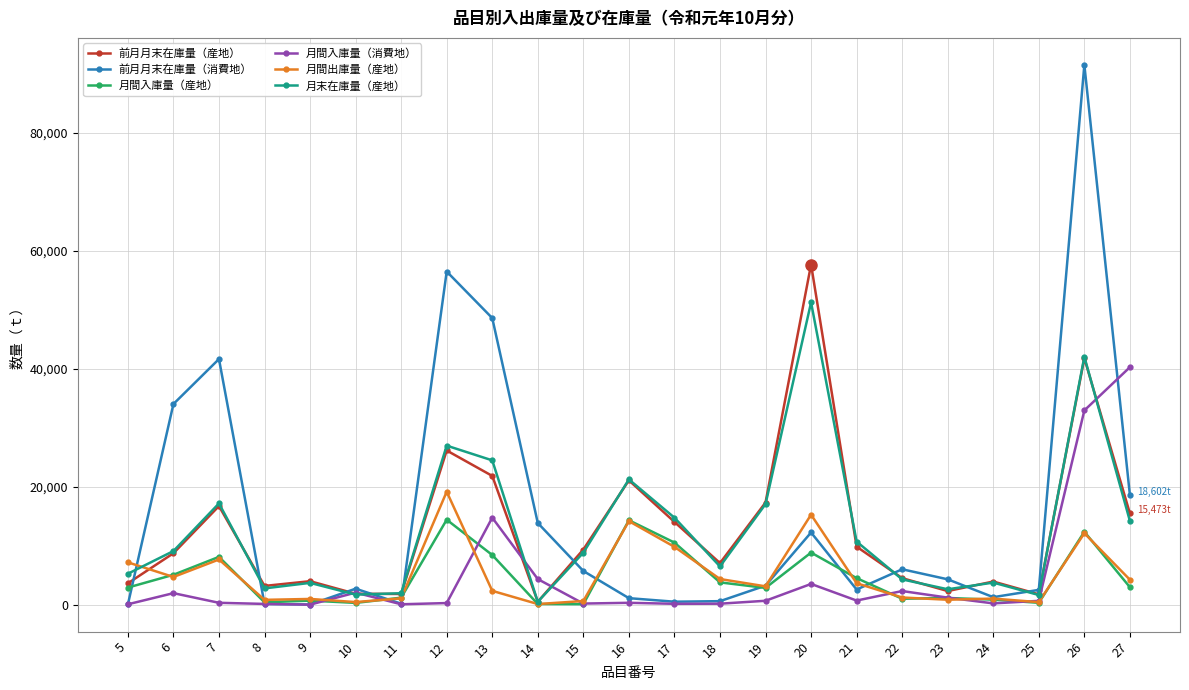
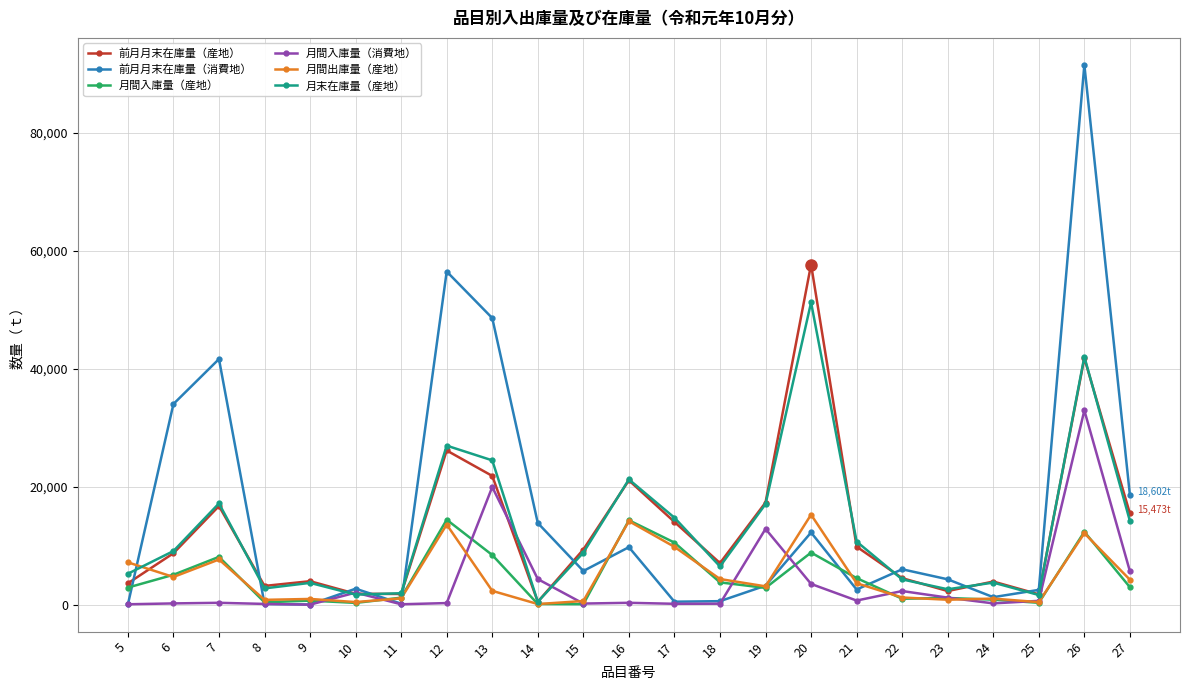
  {
    "前月月末在庫量（消費地）": {
      "6": "34,000",
      "7": "42,000",
      "10": "3,000",
      "12": "56,000",
      "13": "49,000",
      "14": "14,000",
      "15": "6,000",
-     "16": "1,000",
+     "16": "10,000",
      "20": "12,000",
      "21": "3,000",
      "22": "6,000",
      "23": "4,000",
      "25": "3,000",
      "26": "92,000"
    },
    "月間入庫量（消費地）": {
-     "6": "2,000",
+     "6": "0",
      "7": "0",
      "12": "0",
-     "13": "15,000",
+     "13": "20,000",
      "14": "4,000",
      "16": "0",
-     "19": "1,000",
+     "19": "13,000",
      "20": "4,000",
      "21": "1,000",
      "22": "2,000",
      "24": "0",
      "26": "33,000",
-     "27": "40,000"
+     "27": "6,000"
    },
    "月間出庫量（産地）": {
      "5": "7,000",
      "7": "8,000",
-     "12": "19,000",
+     "12": "14,000",
      "13": "2,000",
      "15": "1,000",
      "17": "10,000",
      "18": "4,000",
      "20": "15,000",
      "21": "4,000",
      "27": "4,000"
    }
  }
